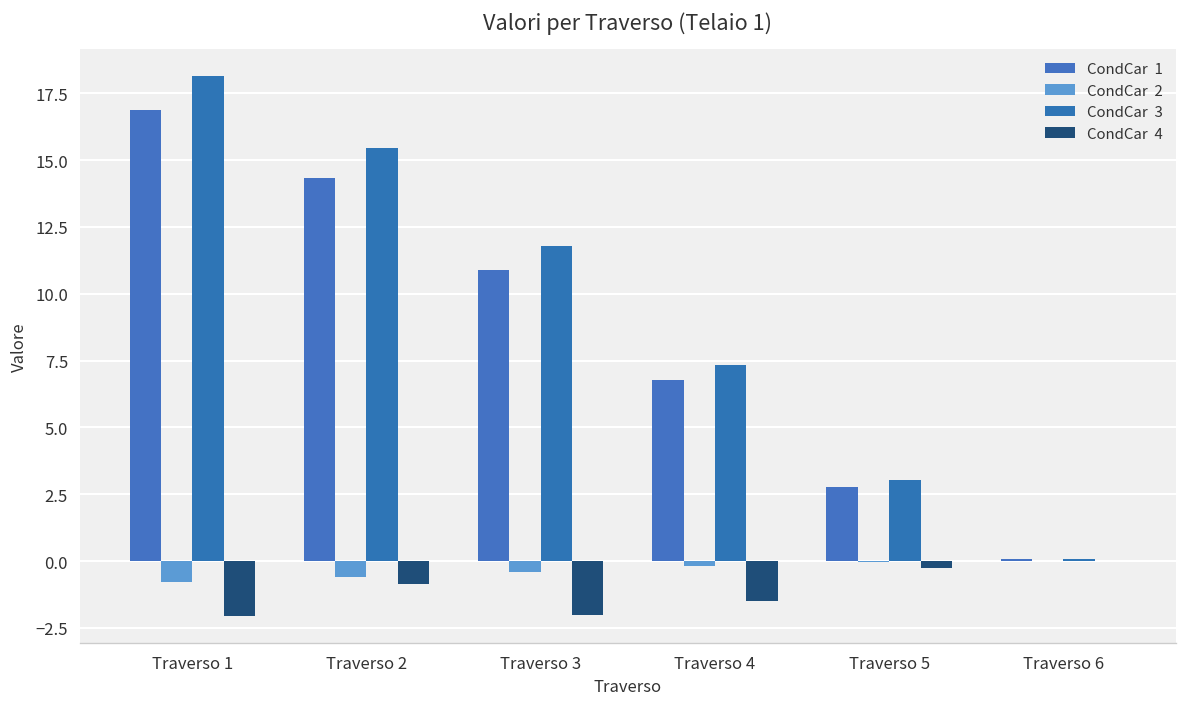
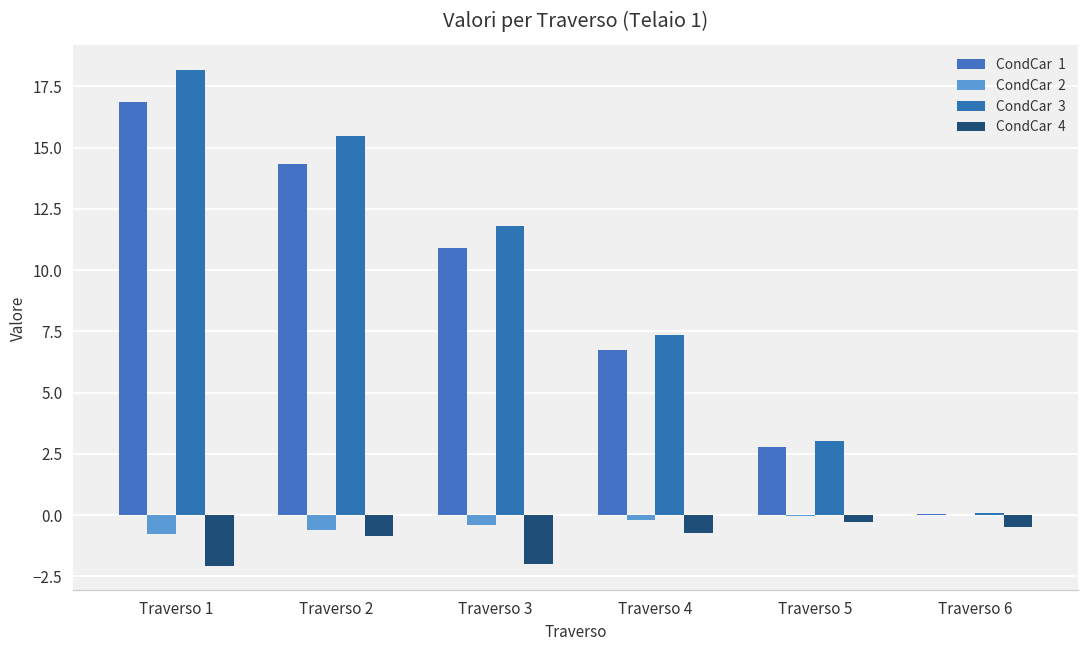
  {
    "CondCar 4": {
      "Traverso 1": -2.1,
      "Traverso 2": -0.9,
      "Traverso 3": -2.0,
-     "Traverso 4": -1.5,
+     "Traverso 4": -0.7,
      "Traverso 5": -0.3,
-     "Traverso 6": 0.0
+     "Traverso 6": -0.5
    }
  }
